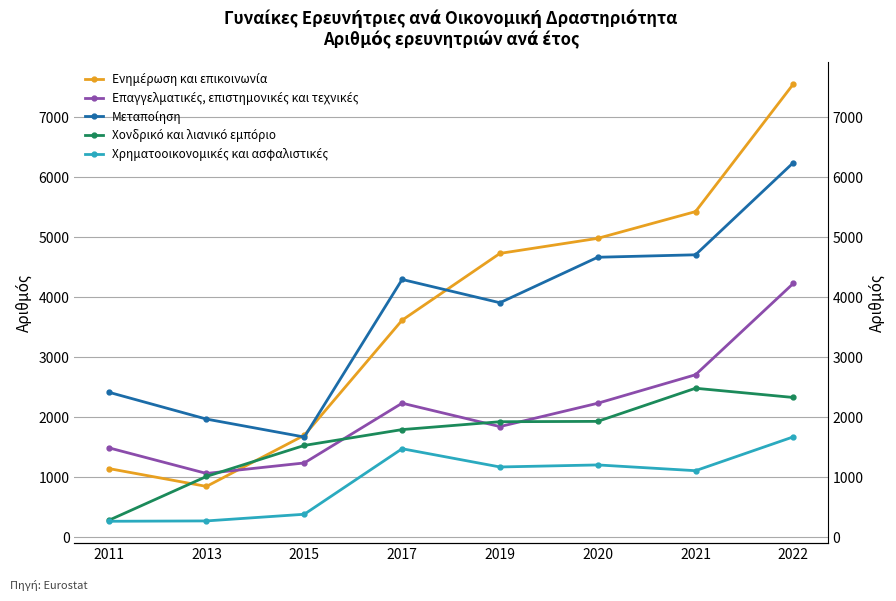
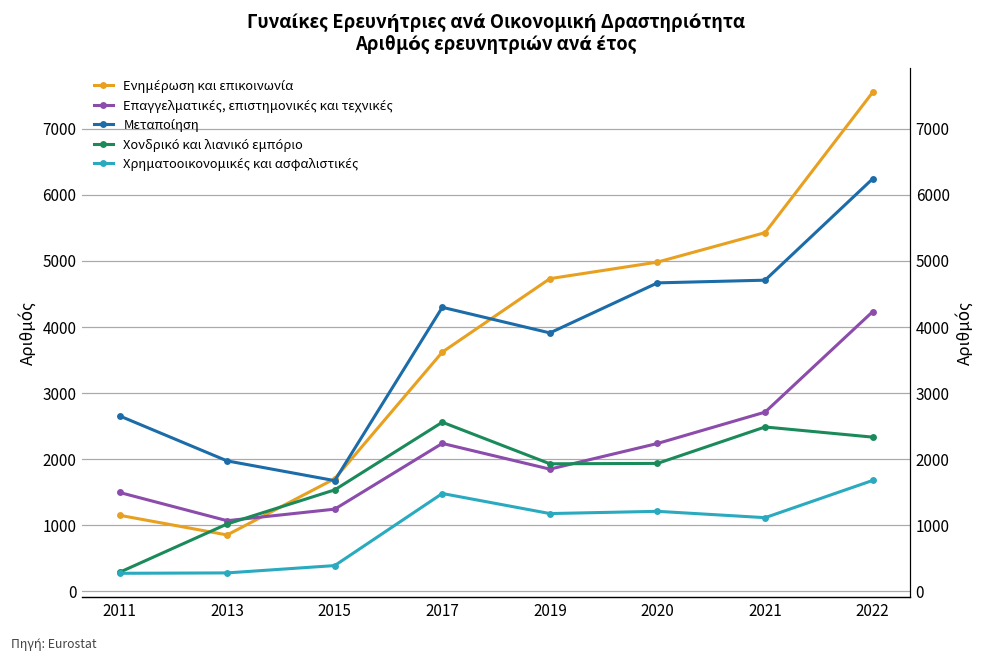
  {
    "Ενημέρωση και επικοινωνία": {
      "2011": 1100,
      "2013": 800,
      "2017": 3600,
      "2019": 4700,
      "2020": 5000,
      "2021": 5400,
      "2022": 7600
    },
    "Επαγγελματικές, επιστημονικές και τεχνικές": {
      "2011": 1500,
      "2013": 1100,
      "2015": 1200,
      "2017": 2200,
      "2019": 1800,
      "2020": 2200,
      "2021": 2700,
      "2022": 4200
    },
    "Μεταποίηση": {
-     "2011": 2400,
+     "2011": 2700,
      "2013": 2000,
      "2017": 4300,
      "2019": 3900,
      "2020": 4700,
      "2021": 4700,
      "2022": 6200
    },
    "Χονδρικό και λιανικό εμπόριο": {
      "2013": 1000,
      "2015": 1500,
-     "2017": 1800,
+     "2017": 2600,
      "2019": 1900,
      "2020": 1900,
      "2021": 2500,
      "2022": 2300
    },
    "Χρηματοοικονομικές και ασφαλιστικές": {
      "2013": 300,
      "2015": 400,
      "2017": 1500,
      "2019": 1200,
      "2020": 1200,
      "2021": 1100,
      "2022": 1700
    }
  }
